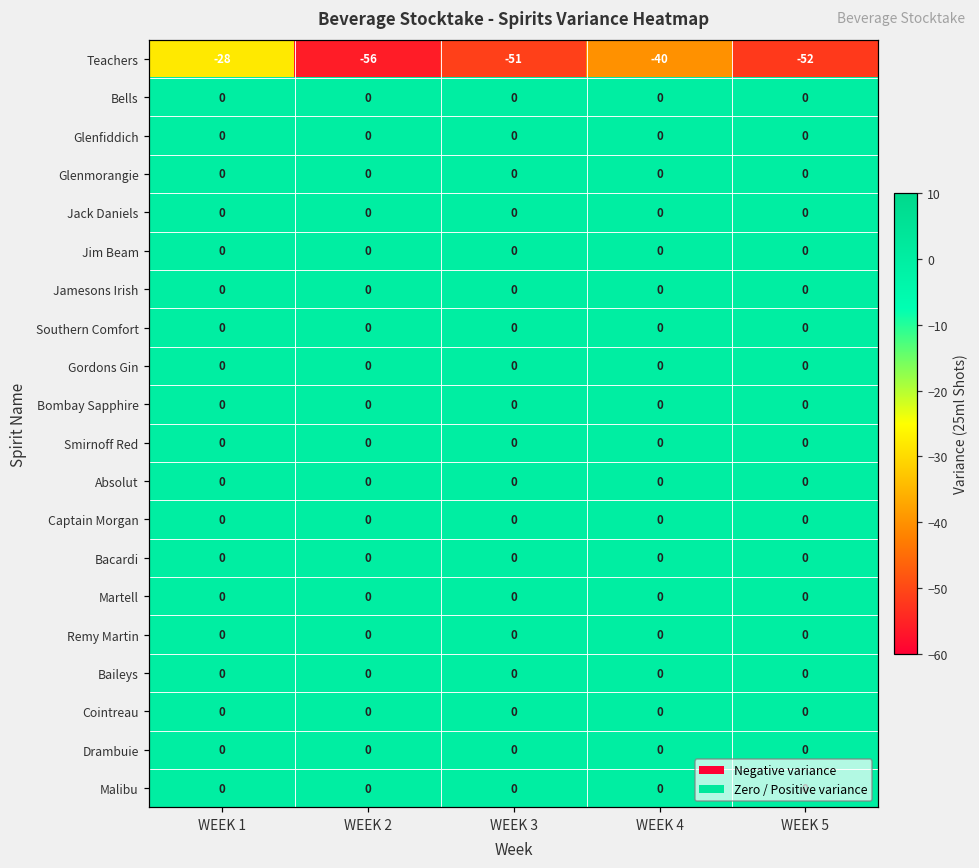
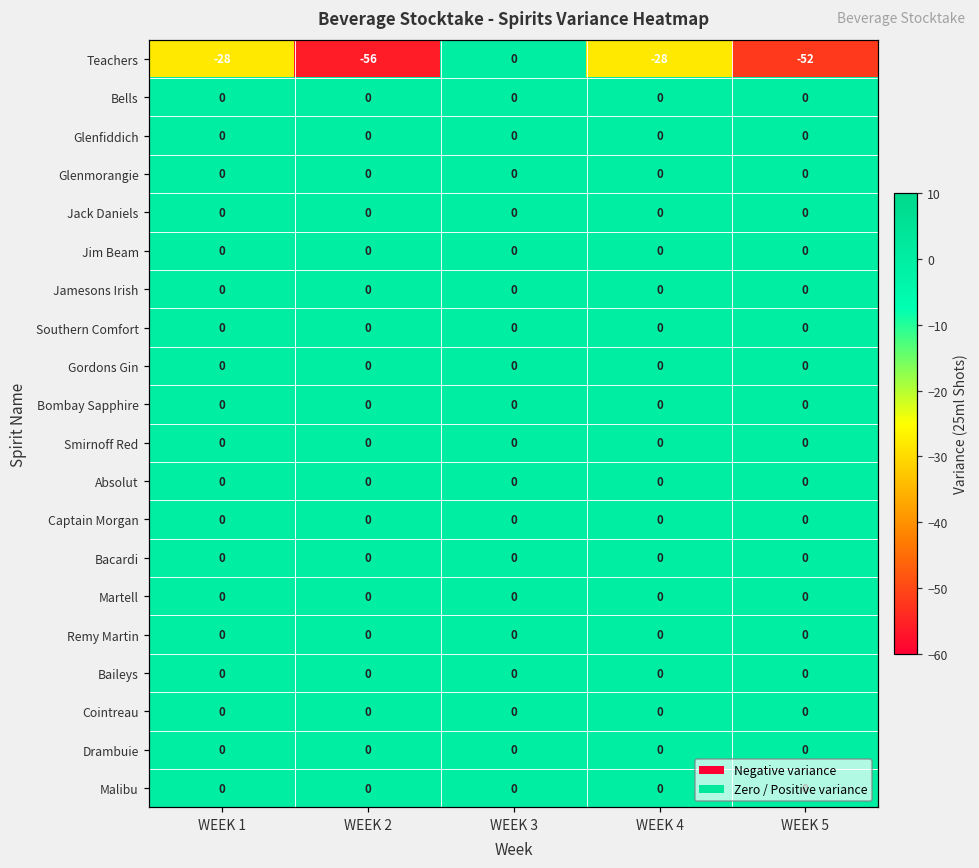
  {
    "Teachers": {
      "WEEK 1": -28,
      "WEEK 2": -56,
-     "WEEK 3": -51,
-     "WEEK 4": -40,
+     "WEEK 3": 0,
+     "WEEK 4": -28,
      "WEEK 5": -52
    },
    "Bells": {
      "WEEK 1": 0,
      "WEEK 2": 0,
      "WEEK 3": 0,
      "WEEK 4": 0,
      "WEEK 5": 0
    },
    "Glenfiddich": {
      "WEEK 1": 0,
      "WEEK 2": 0,
      "WEEK 3": 0,
      "WEEK 4": 0,
      "WEEK 5": 0
    },
    "Glenmorangie": {
      "WEEK 1": 0,
      "WEEK 2": 0,
      "WEEK 3": 0,
      "WEEK 4": 0,
      "WEEK 5": 0
    },
    "Jack Daniels": {
      "WEEK 1": 0,
      "WEEK 2": 0,
      "WEEK 3": 0,
      "WEEK 4": 0,
      "WEEK 5": 0
    },
    "Jim Beam": {
      "WEEK 1": 0,
      "WEEK 2": 0,
      "WEEK 3": 0,
      "WEEK 4": 0,
      "WEEK 5": 0
    },
    "Jamesons Irish": {
      "WEEK 1": 0,
      "WEEK 2": 0,
      "WEEK 3": 0,
      "WEEK 4": 0,
      "WEEK 5": 0
    },
    "Southern Comfort": {
      "WEEK 1": 0,
      "WEEK 2": 0,
      "WEEK 3": 0,
      "WEEK 4": 0,
      "WEEK 5": 0
    },
    "Gordons Gin": {
      "WEEK 1": 0,
      "WEEK 2": 0,
      "WEEK 3": 0,
      "WEEK 4": 0,
      "WEEK 5": 0
    },
    "Bombay Sapphire": {
      "WEEK 1": 0,
      "WEEK 2": 0,
      "WEEK 3": 0,
      "WEEK 4": 0,
      "WEEK 5": 0
    },
    "Smirnoff Red": {
      "WEEK 1": 0,
      "WEEK 2": 0,
      "WEEK 3": 0,
      "WEEK 4": 0,
      "WEEK 5": 0
    },
    "Absolut": {
      "WEEK 1": 0,
      "WEEK 2": 0,
      "WEEK 3": 0,
      "WEEK 4": 0,
      "WEEK 5": 0
    },
    "Captain Morgan": {
      "WEEK 1": 0,
      "WEEK 2": 0,
      "WEEK 3": 0,
      "WEEK 4": 0,
      "WEEK 5": 0
    },
    "Bacardi": {
      "WEEK 1": 0,
      "WEEK 2": 0,
      "WEEK 3": 0,
      "WEEK 4": 0,
      "WEEK 5": 0
    },
    "Martell": {
      "WEEK 1": 0,
      "WEEK 2": 0,
      "WEEK 3": 0,
      "WEEK 4": 0,
      "WEEK 5": 0
    },
    "Remy Martin": {
      "WEEK 1": 0,
      "WEEK 2": 0,
      "WEEK 3": 0,
      "WEEK 4": 0,
      "WEEK 5": 0
    },
    "Baileys": {
      "WEEK 1": 0,
      "WEEK 2": 0,
      "WEEK 3": 0,
      "WEEK 4": 0,
      "WEEK 5": 0
    },
    "Cointreau": {
      "WEEK 1": 0,
      "WEEK 2": 0,
      "WEEK 3": 0,
      "WEEK 4": 0,
      "WEEK 5": 0
    },
    "Drambuie": {
      "WEEK 1": 0,
      "WEEK 2": 0,
      "WEEK 3": 0,
      "WEEK 4": 0,
      "WEEK 5": 0
    },
    "Malibu": {
      "WEEK 1": 0,
      "WEEK 2": 0,
      "WEEK 3": 0,
      "WEEK 4": 0
    }
  }
